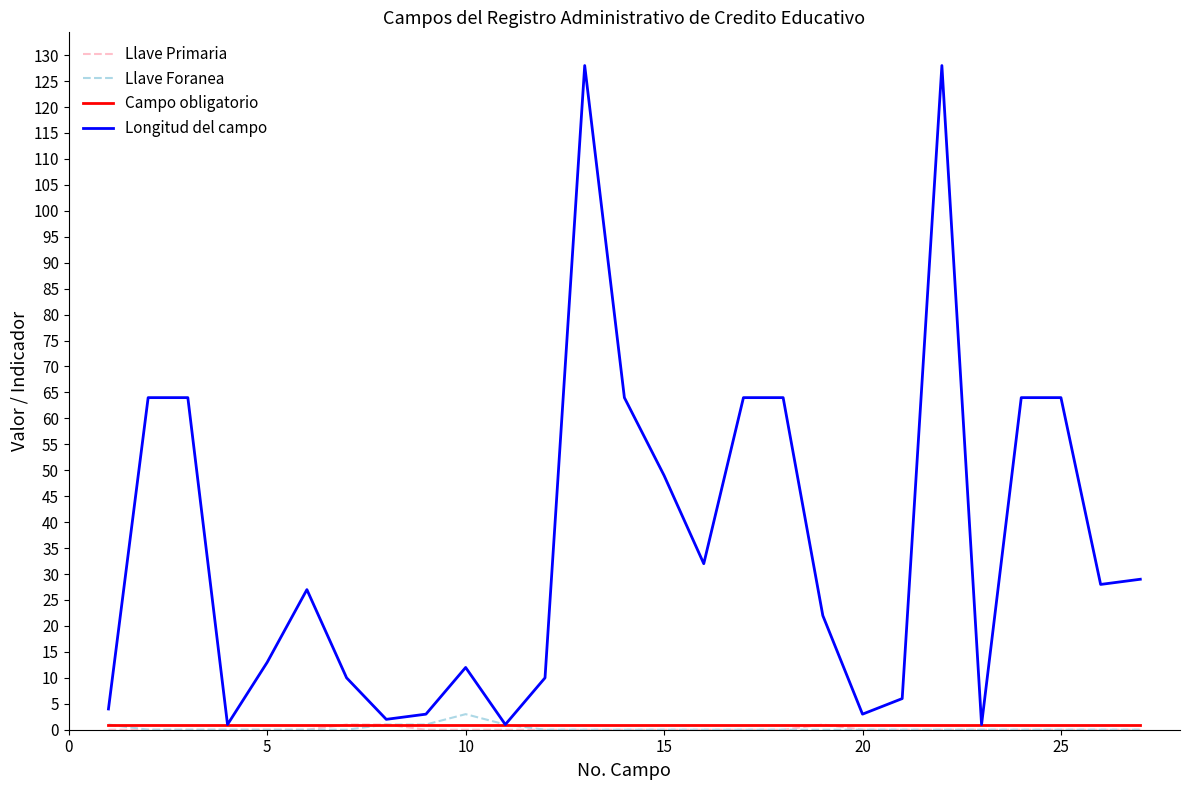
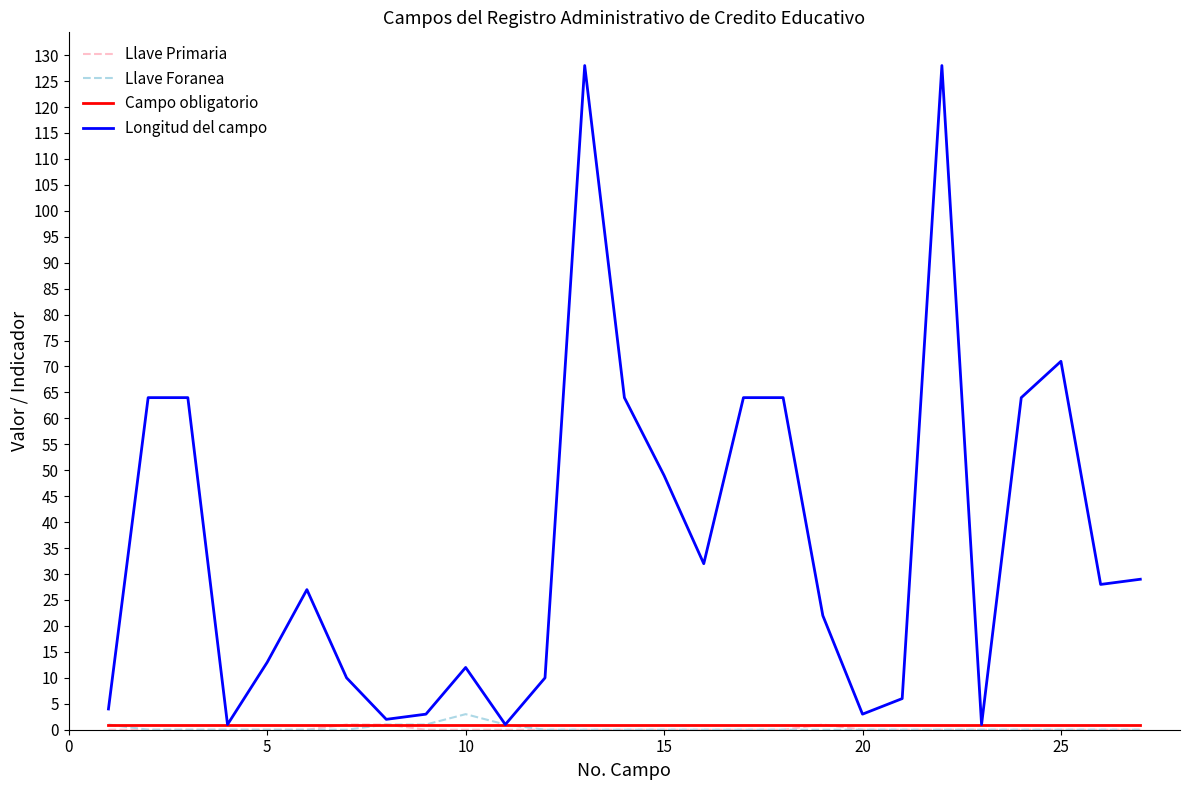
  {
    "Llave Primaria": {
      "10": 0
    },
    "Llave Foranea": {
      "10": 3
    },
    "Campo obligatorio": {
      "5": 1,
      "10": 1,
      "15": 1,
      "20": 1,
      "25": 1
    },
    "Longitud del campo": {
      "5": 13,
      "10": 12,
      "15": 49,
      "20": 3,
-     "25": 64
+     "25": 71
    }
  }
